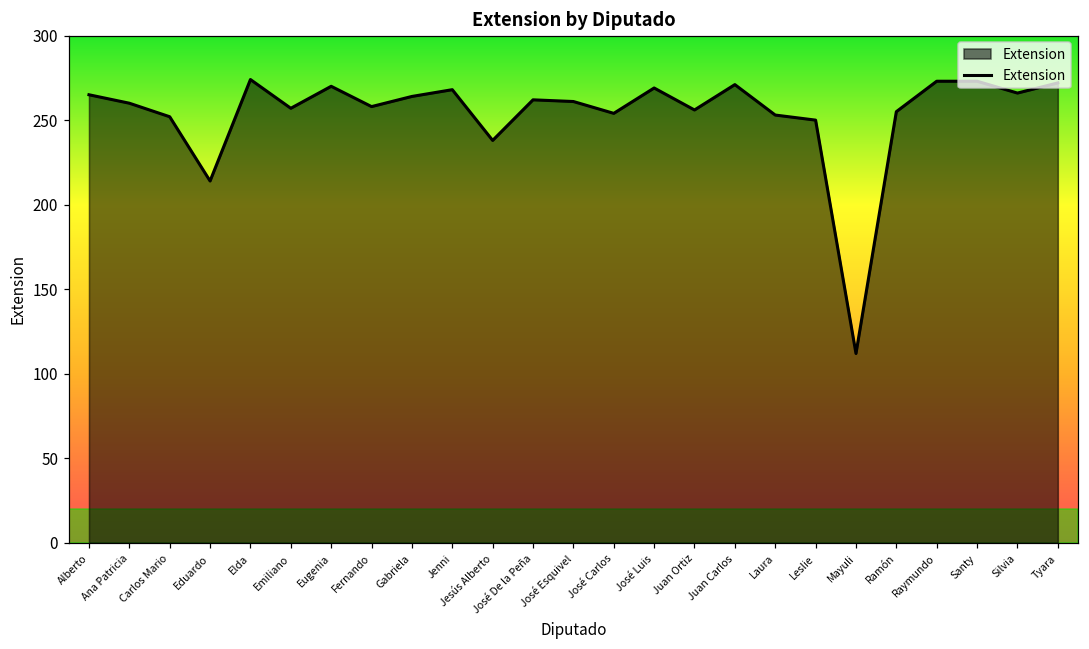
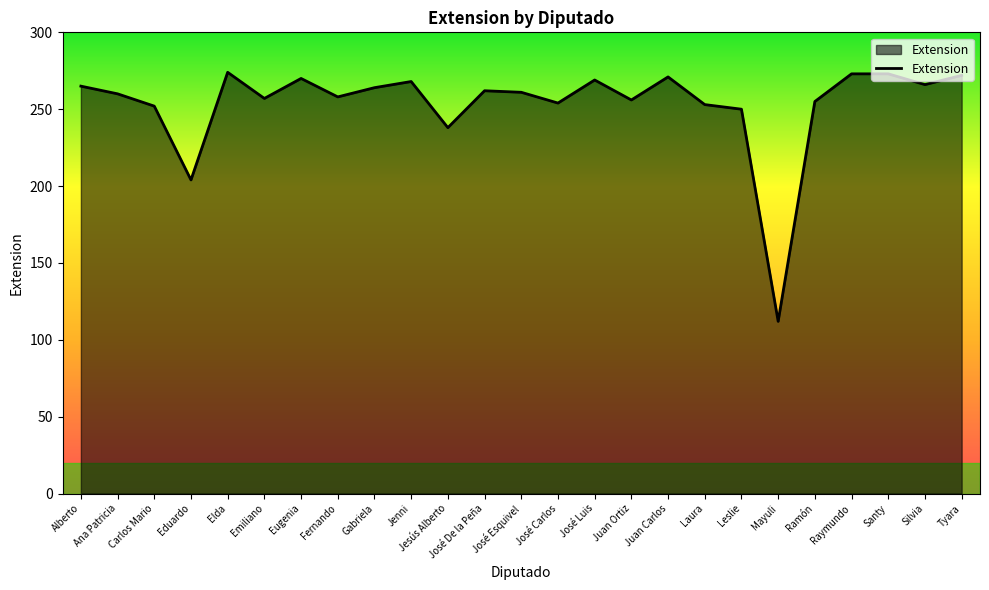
  {
    "Alberto": 265,
    "Ana Patricia": 260,
    "Carlos Mario": 252,
-   "Eduardo": 214,
+   "Eduardo": 204,
    "Elda": 274,
    "Emiliano": 257,
    "Eugenia": 270,
    "Fernando": 258,
    "Gabriela": 264,
    "Jenni": 268,
    "Jesús Alberto": 238,
    "José De la Peña": 262,
    "José Esquivel": 261,
    "José Carlos": 254,
    "José Luis": 269,
    "Juan Ortiz": 256,
    "Juan Carlos": 271,
    "Laura": 253,
    "Leslie": 250,
    "Mayuli": 112,
    "Ramón": 255,
    "Raymundo": 273,
    "Silvia": 266
  }
